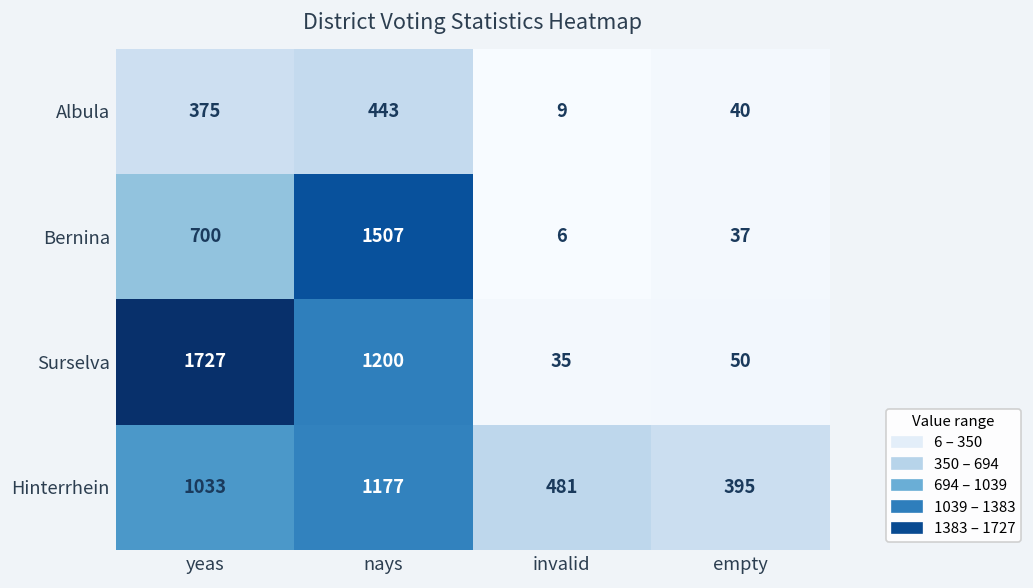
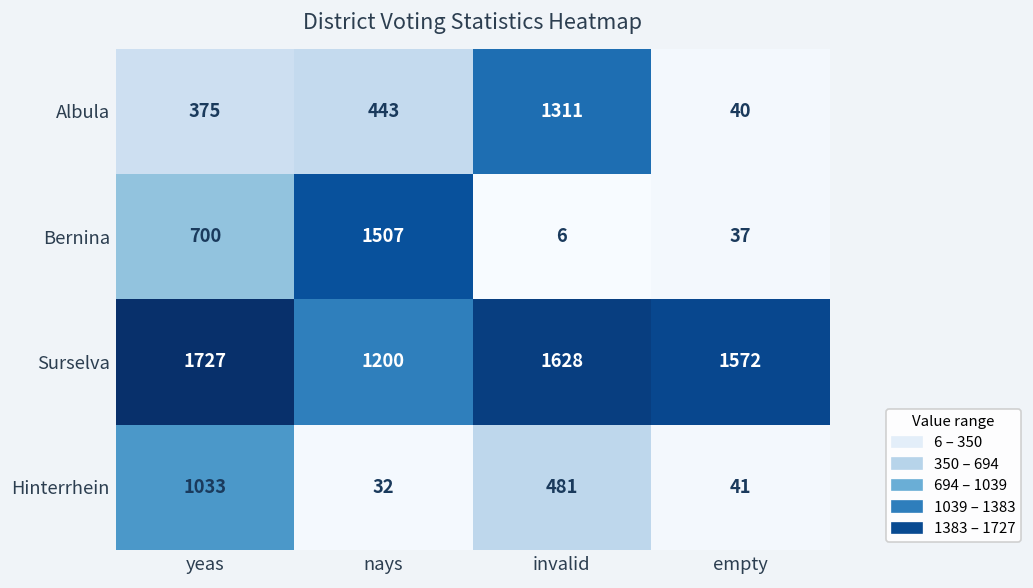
  {
    "Albula": {
      "yeas": 375,
      "nays": 443,
-     "invalid": 9,
+     "invalid": 1311,
      "empty": 40
    },
    "Bernina": {
      "yeas": 700,
      "nays": 1507,
      "invalid": 6,
      "empty": 37
    },
    "Surselva": {
      "yeas": 1727,
      "nays": 1200,
-     "invalid": 35,
-     "empty": 50
+     "invalid": 1628,
+     "empty": 1572
    },
    "Hinterrhein": {
      "yeas": 1033,
-     "nays": 1177,
+     "nays": 32,
      "invalid": 481,
-     "empty": 395
+     "empty": 41
    }
  }
